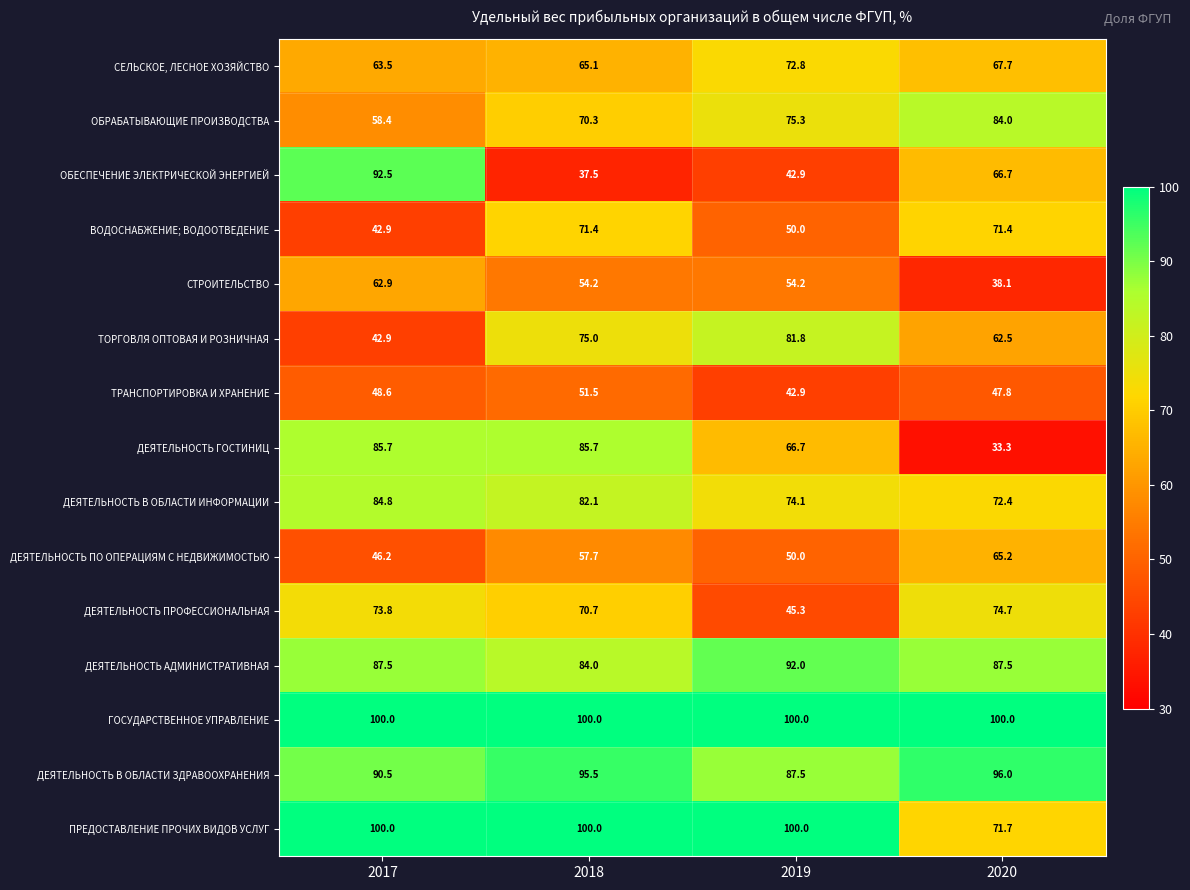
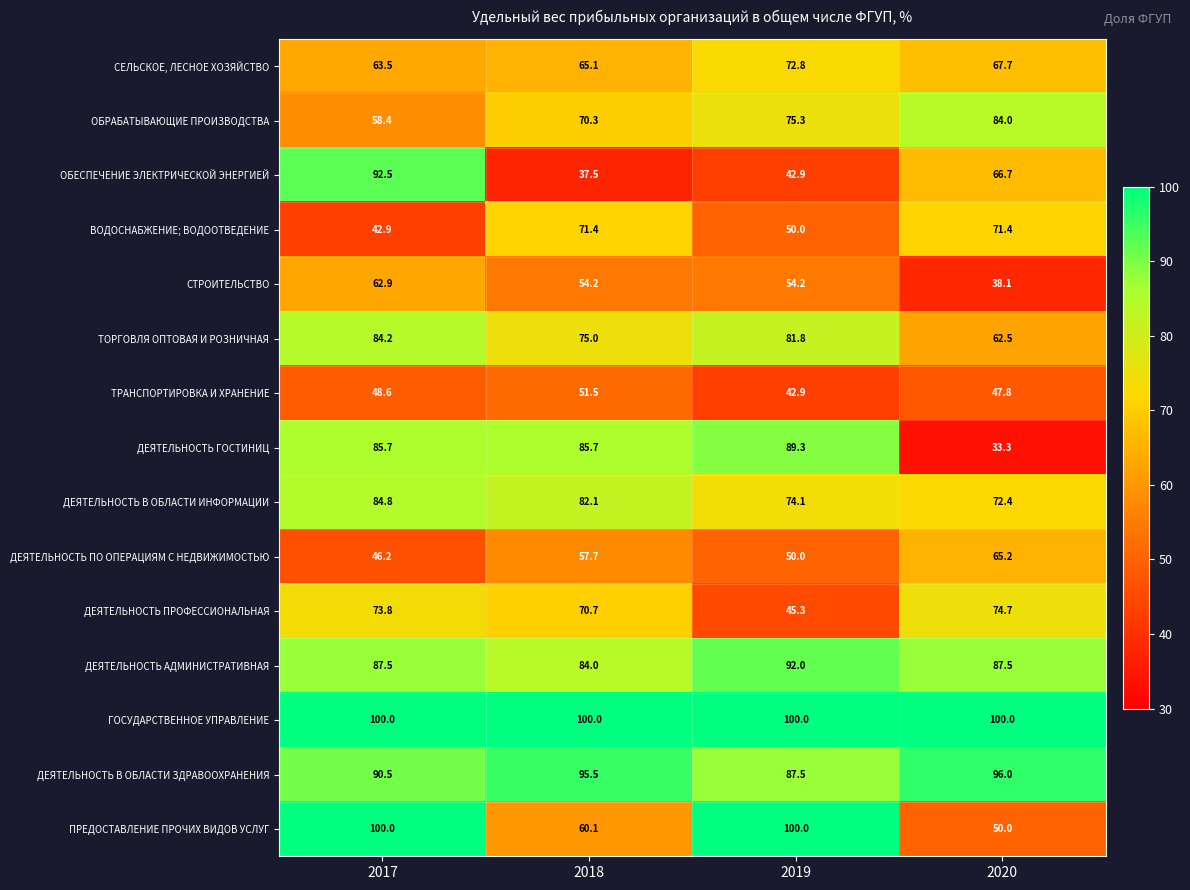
  {
    "СЕЛЬСКОЕ, ЛЕСНОЕ ХОЗЯЙСТВО": {
      "2017": 63.5,
      "2018": 65.1,
      "2019": 72.8,
      "2020": 67.7
    },
    "ОБРАБАТЫВАЮЩИЕ ПРОИЗВОДСТВА": {
      "2017": 58.4,
      "2018": 70.3,
      "2019": 75.3,
      "2020": 84.0
    },
    "ОБЕСПЕЧЕНИЕ ЭЛЕКТРИЧЕСКОЙ ЭНЕРГИЕЙ": {
      "2017": 92.5,
      "2018": 37.5,
      "2019": 42.9,
      "2020": 66.7
    },
    "ВОДОСНАБЖЕНИЕ; ВОДООТВЕДЕНИЕ": {
      "2017": 42.9,
      "2018": 71.4,
      "2019": 50.0,
      "2020": 71.4
    },
    "СТРОИТЕЛЬСТВО": {
      "2017": 62.9,
      "2018": 54.2,
      "2019": 54.2,
      "2020": 38.1
    },
    "ТОРГОВЛЯ ОПТОВАЯ И РОЗНИЧНАЯ": {
-     "2017": 42.9,
+     "2017": 84.2,
      "2018": 75.0,
      "2019": 81.8,
      "2020": 62.5
    },
    "ТРАНСПОРТИРОВКА И ХРАНЕНИЕ": {
      "2017": 48.6,
      "2018": 51.5,
      "2019": 42.9,
      "2020": 47.8
    },
    "ДЕЯТЕЛЬНОСТЬ ГОСТИНИЦ": {
      "2017": 85.7,
      "2018": 85.7,
-     "2019": 66.7,
+     "2019": 89.3,
      "2020": 33.3
    },
    "ДЕЯТЕЛЬНОСТЬ В ОБЛАСТИ ИНФОРМАЦИИ": {
      "2017": 84.8,
      "2018": 82.1,
      "2019": 74.1,
      "2020": 72.4
    },
    "ДЕЯТЕЛЬНОСТЬ ПО ОПЕРАЦИЯМ С НЕДВИЖИМОСТЬЮ": {
      "2017": 46.2,
      "2018": 57.7,
      "2019": 50.0,
      "2020": 65.2
    },
    "ДЕЯТЕЛЬНОСТЬ ПРОФЕССИОНАЛЬНАЯ": {
      "2017": 73.8,
      "2018": 70.7,
      "2019": 45.3,
      "2020": 74.7
    },
    "ДЕЯТЕЛЬНОСТЬ АДМИНИСТРАТИВНАЯ": {
      "2017": 87.5,
      "2018": 84.0,
      "2019": 92.0,
      "2020": 87.5
    },
    "ГОСУДАРСТВЕННОЕ УПРАВЛЕНИЕ": {
      "2017": 100.0,
      "2018": 100.0,
      "2019": 100.0,
      "2020": 100.0
    },
    "ДЕЯТЕЛЬНОСТЬ В ОБЛАСТИ ЗДРАВООХРАНЕНИЯ": {
      "2017": 90.5,
      "2018": 95.5,
      "2019": 87.5,
      "2020": 96.0
    },
    "ПРЕДОСТАВЛЕНИЕ ПРОЧИХ ВИДОВ УСЛУГ": {
      "2017": 100.0,
-     "2018": 100.0,
+     "2018": 60.1,
      "2019": 100.0,
-     "2020": 71.7
+     "2020": 50.0
    }
  }
